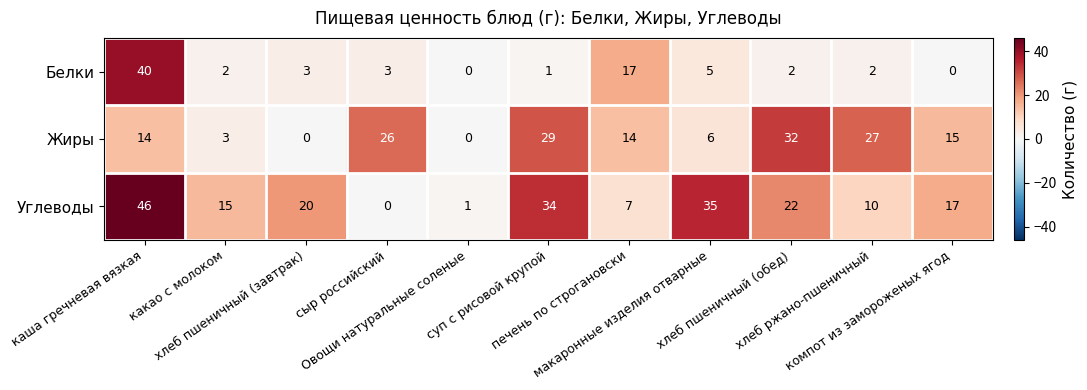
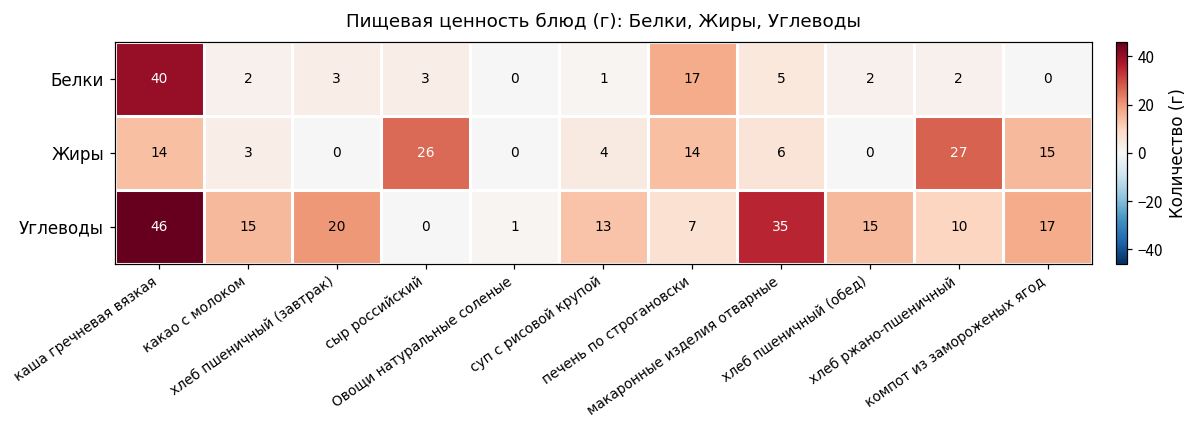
  {
    "Белки": {
      "каша гречневая вязкая": 40,
      "какао с молоком": 2,
      "хлеб пшеничный (завтрак)": 3,
      "сыр российский": 3,
      "Овощи натуральные соленые": 0,
      "суп с рисовой крупой": 1,
      "печень по строгановски": 17,
      "макаронные изделия отварные": 5,
      "хлеб пшеничный (обед)": 2,
      "хлеб ржано-пшеничный": 2,
      "компот из замороженых ягод": 0
    },
    "Жиры": {
      "каша гречневая вязкая": 14,
      "какао с молоком": 3,
      "хлеб пшеничный (завтрак)": 0,
      "сыр российский": 26,
      "Овощи натуральные соленые": 0,
-     "суп с рисовой крупой": 29,
+     "суп с рисовой крупой": 4,
      "печень по строгановски": 14,
      "макаронные изделия отварные": 6,
-     "хлеб пшеничный (обед)": 32,
+     "хлеб пшеничный (обед)": 0,
      "хлеб ржано-пшеничный": 27,
      "компот из замороженых ягод": 15
    },
    "Углеводы": {
      "каша гречневая вязкая": 46,
      "какао с молоком": 15,
      "хлеб пшеничный (завтрак)": 20,
      "сыр российский": 0,
      "Овощи натуральные соленые": 1,
-     "суп с рисовой крупой": 34,
+     "суп с рисовой крупой": 13,
      "печень по строгановски": 7,
      "макаронные изделия отварные": 35,
-     "хлеб пшеничный (обед)": 22,
+     "хлеб пшеничный (обед)": 15,
      "хлеб ржано-пшеничный": 10,
      "компот из замороженых ягод": 17
    }
  }
